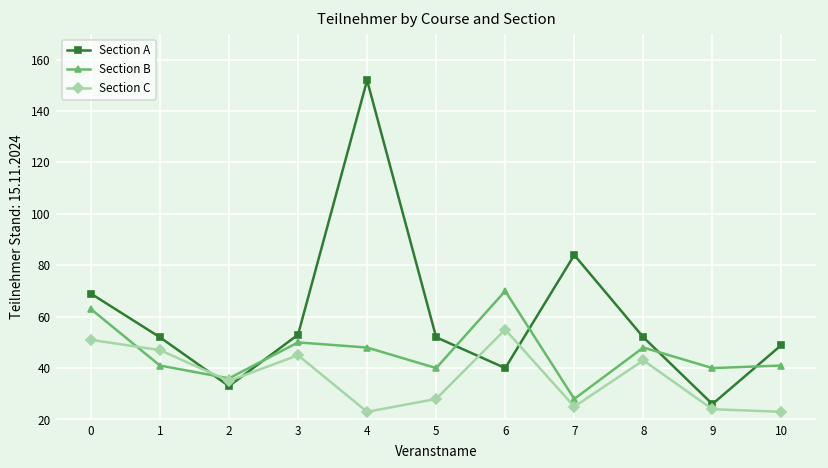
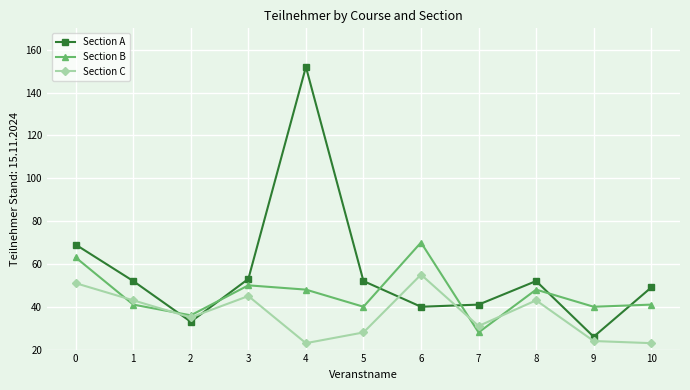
  {
    "Section A": {
      "0": 69,
      "1": 52,
      "2": 33,
      "3": 53,
      "4": 152,
      "5": 52,
      "6": 40,
-     "7": 84,
+     "7": 41,
      "8": 52,
      "9": 26,
      "10": 49
    },
    "Section B": {
      "0": 63,
      "1": 41,
      "3": 50,
      "4": 48,
      "5": 40,
      "6": 70,
      "7": 28,
      "8": 48,
      "9": 40,
      "10": 41
    },
    "Section C": {
      "0": 51,
-     "1": 47,
+     "1": 43,
      "3": 45,
      "4": 23,
      "5": 28,
      "6": 55,
-     "7": 25,
+     "7": 31,
      "8": 43,
      "9": 24,
      "10": 23
    }
  }
